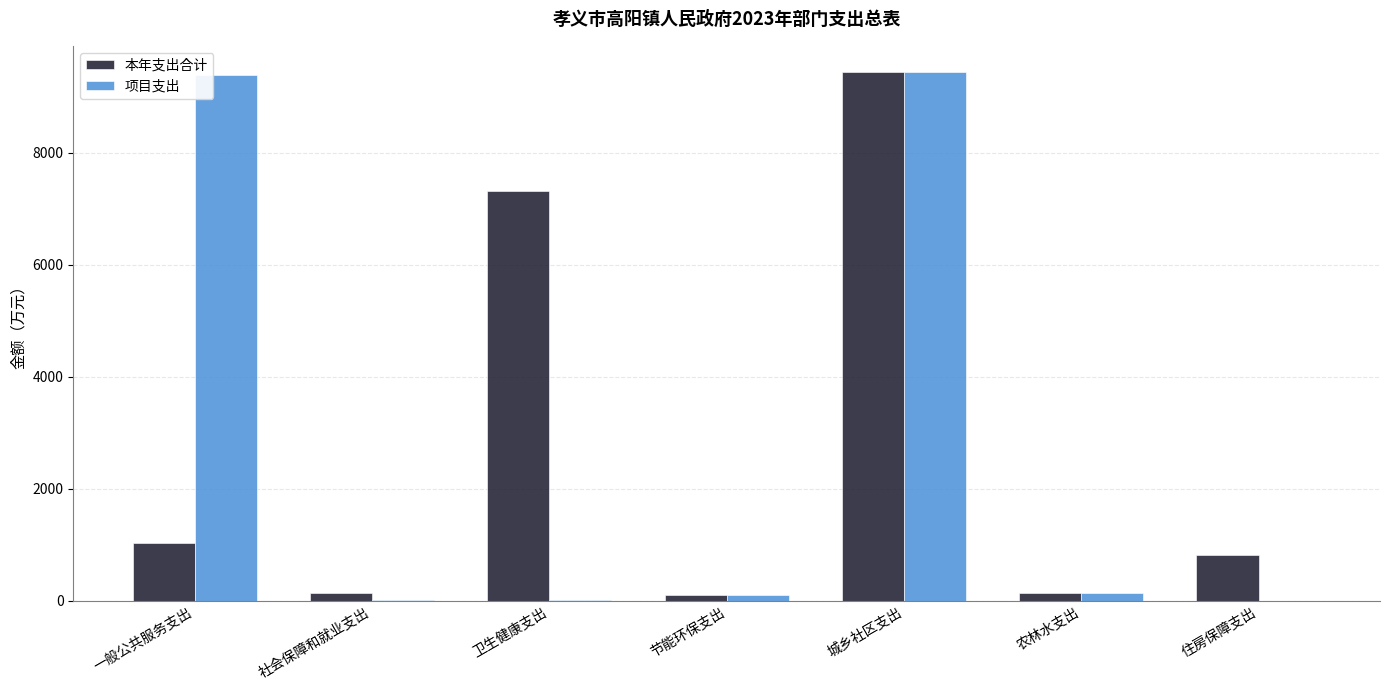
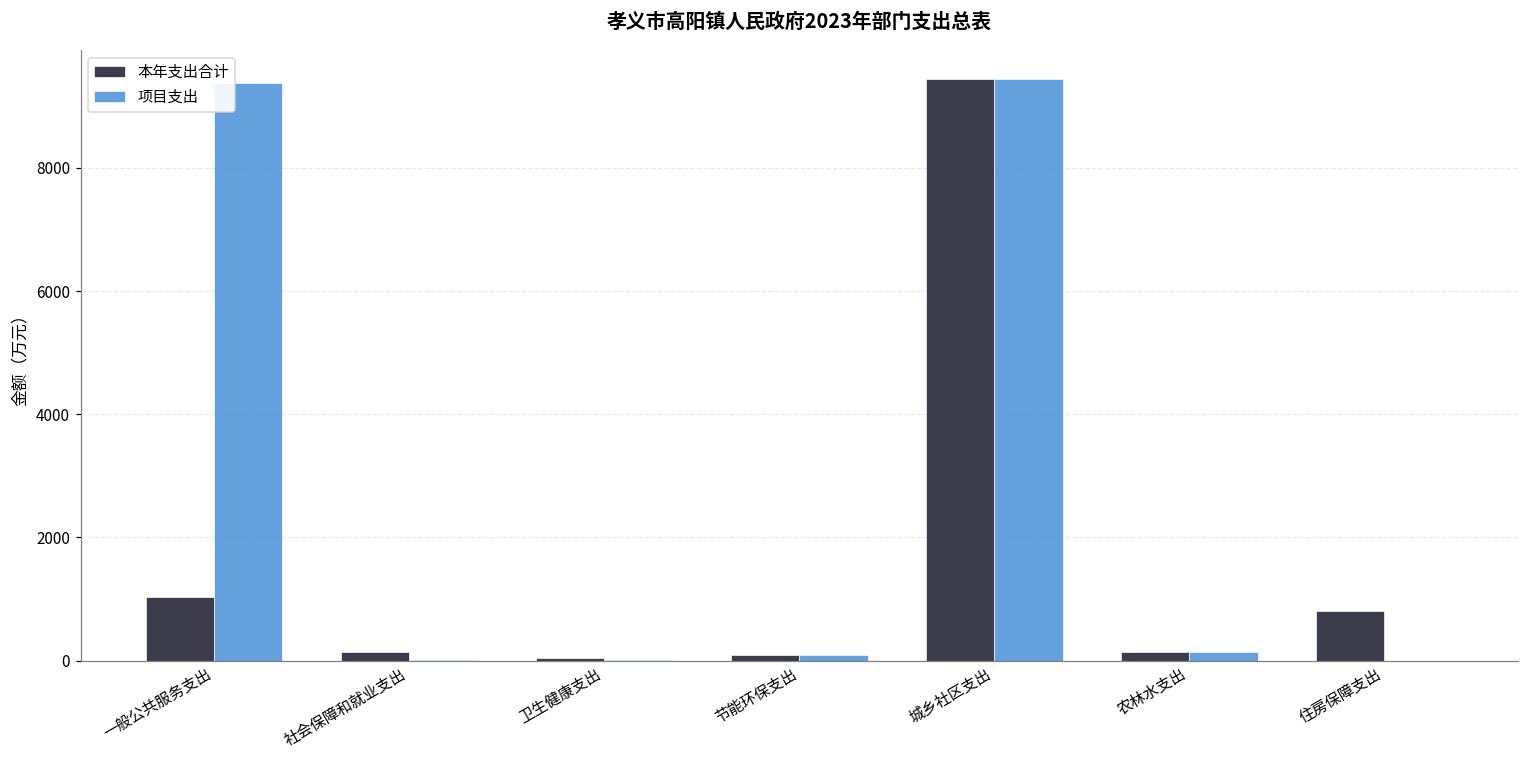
  {
    "本年支出合计": {
      "一般公共服务支出": 1000,
      "社会保障和就业支出": 100,
-     "卫生健康支出": 7300,
+     "卫生健康支出": 100,
      "节能环保支出": 100,
      "城乡社区支出": 9400,
      "农林水支出": 100,
      "住房保障支出": 800
    },
    "项目支出": {
      "一般公共服务支出": 9400,
      "节能环保支出": 100,
      "城乡社区支出": 9400,
      "农林水支出": 100,
      "住房保障支出": 0
    }
  }
